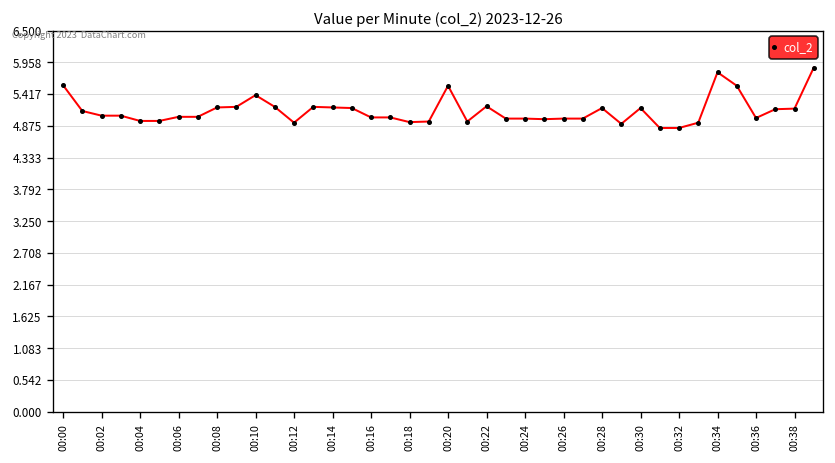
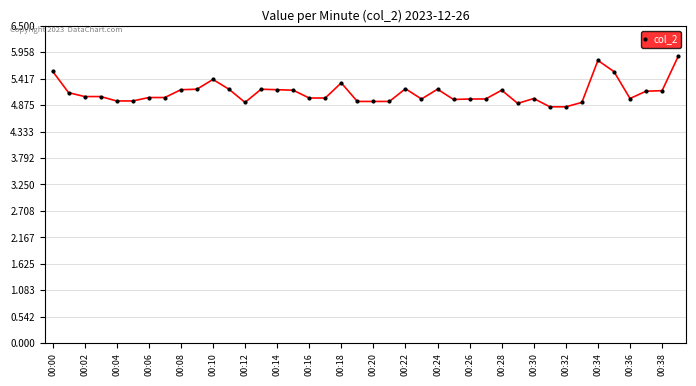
  {
    "00:00": 5.6,
    "00:02": 5.1,
    "00:04": 5.0,
    "00:06": 5.0,
    "00:08": 5.2,
    "00:10": 5.4,
    "00:12": 4.9,
    "00:14": 5.2,
    "00:16": 5.0,
-   "00:18": 4.9,
-   "00:20": 5.6,
+   "00:18": 5.3,
+   "00:20": 5.0,
    "00:22": 5.2,
-   "00:24": 5.0,
+   "00:24": 5.2,
    "00:26": 5.0,
    "00:28": 5.2,
-   "00:30": 5.2,
+   "00:30": 5.0,
    "00:32": 4.8,
    "00:34": 5.8,
    "00:36": 5.0,
    "00:38": 5.2
  }
